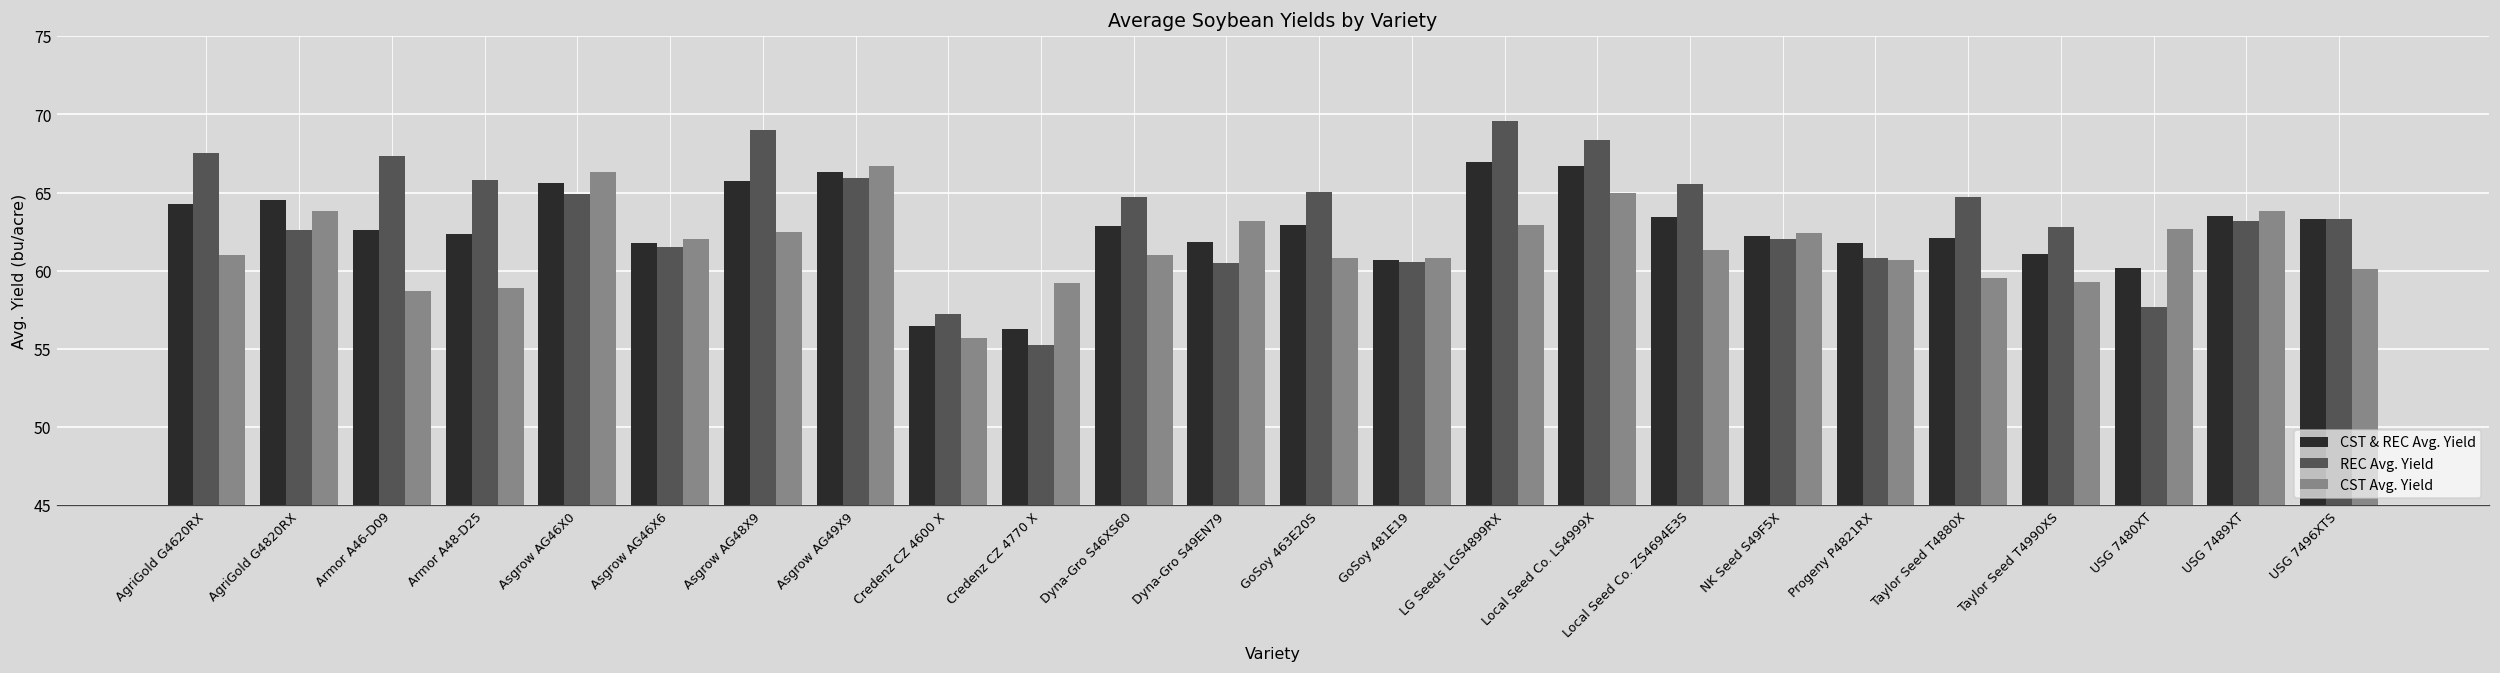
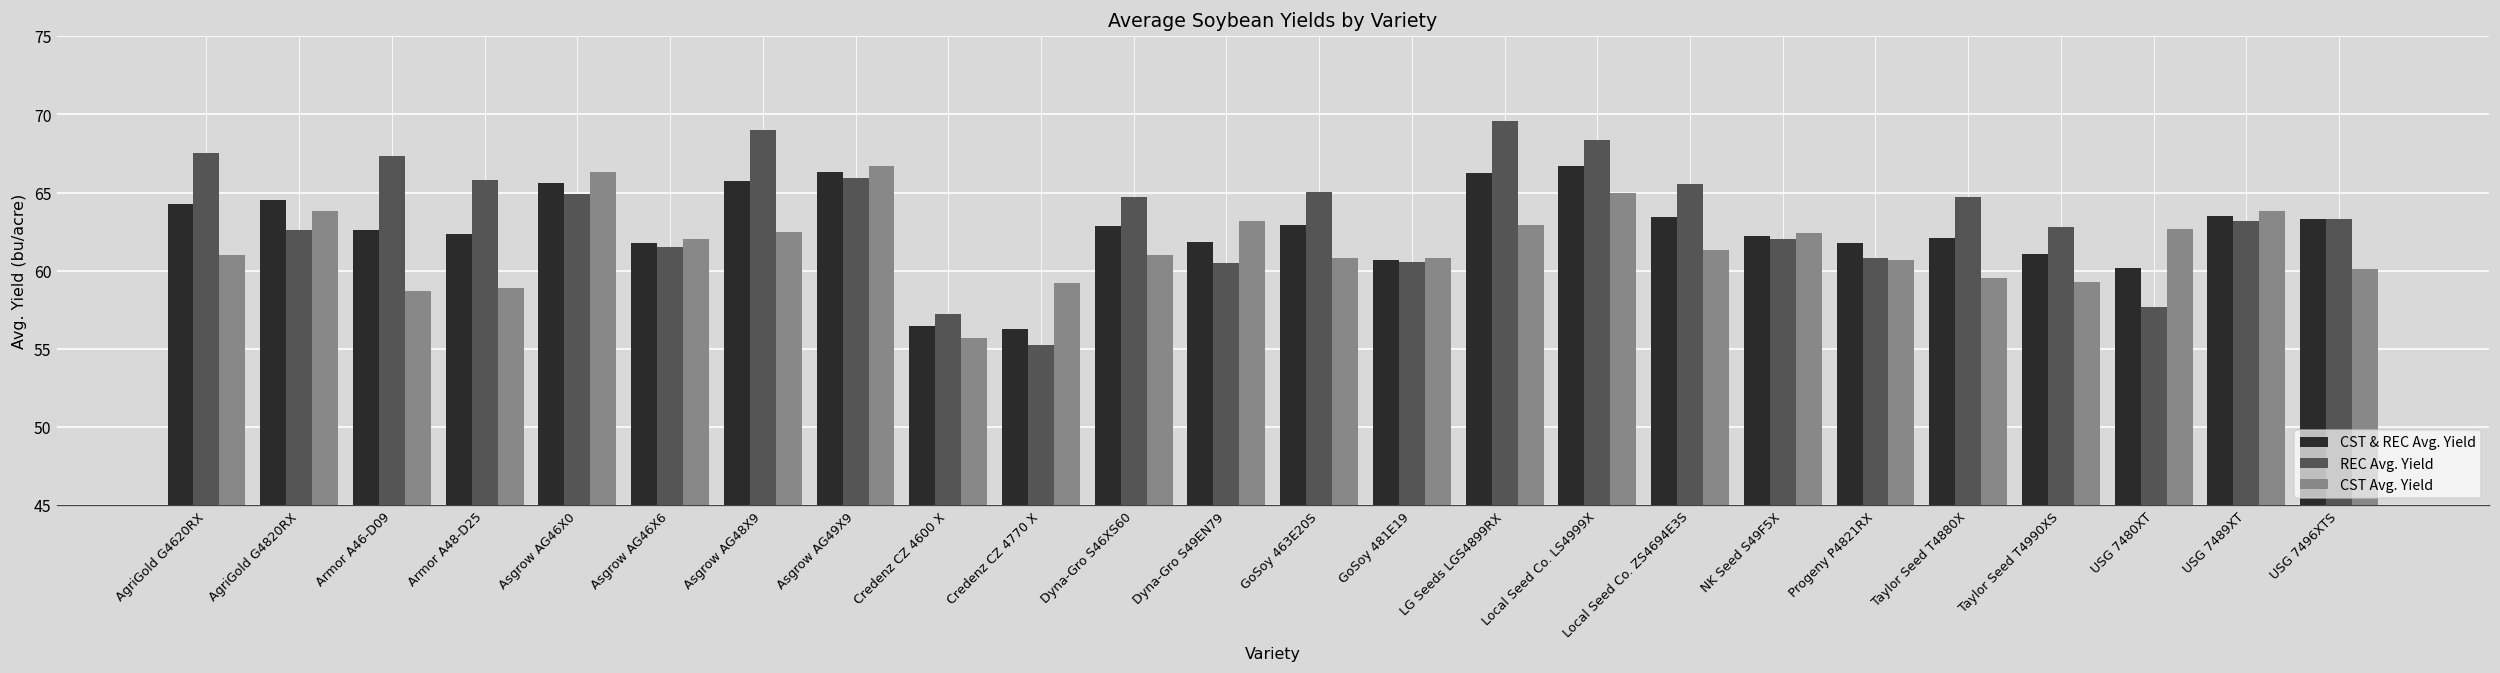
  {
    "CST & REC Avg. Yield": {
      "AgriGold G4620RX": 64.3,
      "AgriGold G4820RX": 64.5,
      "Armor A46-D09": 62.6,
      "Armor A48-D25": 62.3,
      "Asgrow AG46X0": 65.6,
      "Asgrow AG46X6": 61.8,
      "Asgrow AG48X9": 65.8,
      "Asgrow AG49X9": 66.3,
      "Credenz CZ 4600 X": 56.5,
      "Credenz CZ 4770 X": 56.2,
      "Dyna-Gro S46XS60": 62.9,
      "Dyna-Gro S49EN79": 61.9,
      "GoSoy 463E20S": 62.9,
      "GoSoy 481E19": 60.7,
-     "LG Seeds LGS4899RX": 66.9,
+     "LG Seeds LGS4899RX": 66.2,
      "Local Seed Co. LS4999X": 66.7,
      "Local Seed Co. ZS4694E3S": 63.4,
      "NK Seed S49F5X": 62.2,
      "Progeny P4821RX": 61.8,
      "Taylor Seed T4880X": 62.1,
      "Taylor Seed T4990XS": 61.0,
      "USG 7480XT": 60.2,
      "USG 7489XT": 63.5,
      "USG 7496XTS": 63.3
    },
    "REC Avg. Yield": {
      "AgriGold G4620RX": 67.5,
      "AgriGold G4820RX": 62.6,
      "Armor A46-D09": 67.3,
      "Armor A48-D25": 65.8,
      "Asgrow AG46X0": 64.9,
      "Asgrow AG46X6": 61.5,
      "Asgrow AG48X9": 69.0,
      "Asgrow AG49X9": 66.0,
      "Credenz CZ 4600 X": 57.2,
      "Credenz CZ 4770 X": 55.2,
      "Dyna-Gro S46XS60": 64.7,
      "Dyna-Gro S49EN79": 60.5,
      "GoSoy 463E20S": 65.0,
      "GoSoy 481E19": 60.5,
      "LG Seeds LGS4899RX": 69.6,
      "Local Seed Co. LS4999X": 68.4,
      "Local Seed Co. ZS4694E3S": 65.6,
      "NK Seed S49F5X": 62.0,
      "Progeny P4821RX": 60.8,
      "Taylor Seed T4880X": 64.7,
      "Taylor Seed T4990XS": 62.8,
      "USG 7480XT": 57.7,
      "USG 7489XT": 63.2,
      "USG 7496XTS": 63.3
    },
    "CST Avg. Yield": {
      "AgriGold G4620RX": 61.0,
      "AgriGold G4820RX": 63.8,
      "Armor A46-D09": 58.7,
      "Armor A48-D25": 58.9,
      "Asgrow AG46X0": 66.3,
      "Asgrow AG46X6": 62.0,
      "Asgrow AG48X9": 62.5,
      "Asgrow AG49X9": 66.7,
      "Credenz CZ 4600 X": 55.7,
      "Credenz CZ 4770 X": 59.2,
      "Dyna-Gro S46XS60": 61.0,
      "Dyna-Gro S49EN79": 63.2,
      "GoSoy 463E20S": 60.8,
      "GoSoy 481E19": 60.8,
      "LG Seeds LGS4899RX": 62.9,
      "Local Seed Co. LS4999X": 65.0,
      "Local Seed Co. ZS4694E3S": 61.3,
      "NK Seed S49F5X": 62.4,
      "Progeny P4821RX": 60.7,
      "Taylor Seed T4880X": 59.5,
      "Taylor Seed T4990XS": 59.3,
      "USG 7480XT": 62.7,
      "USG 7489XT": 63.8,
      "USG 7496XTS": 60.1
    }
  }
